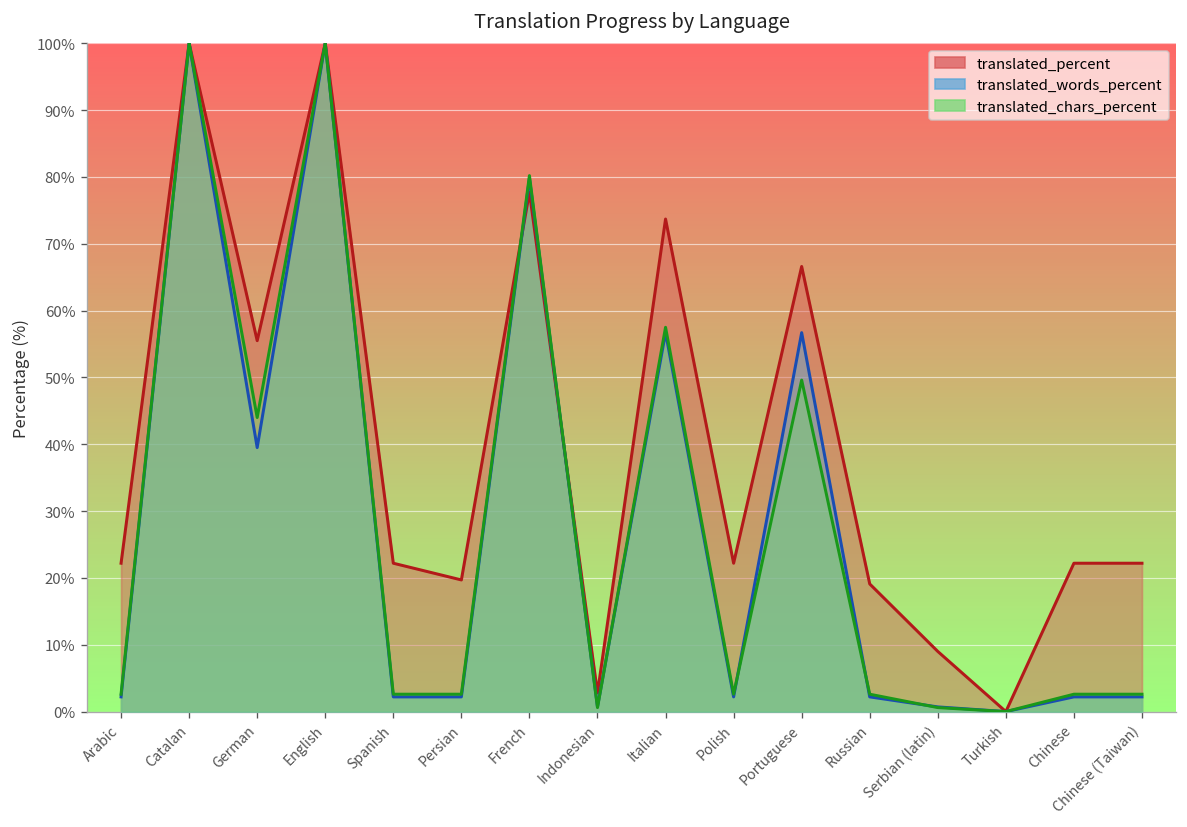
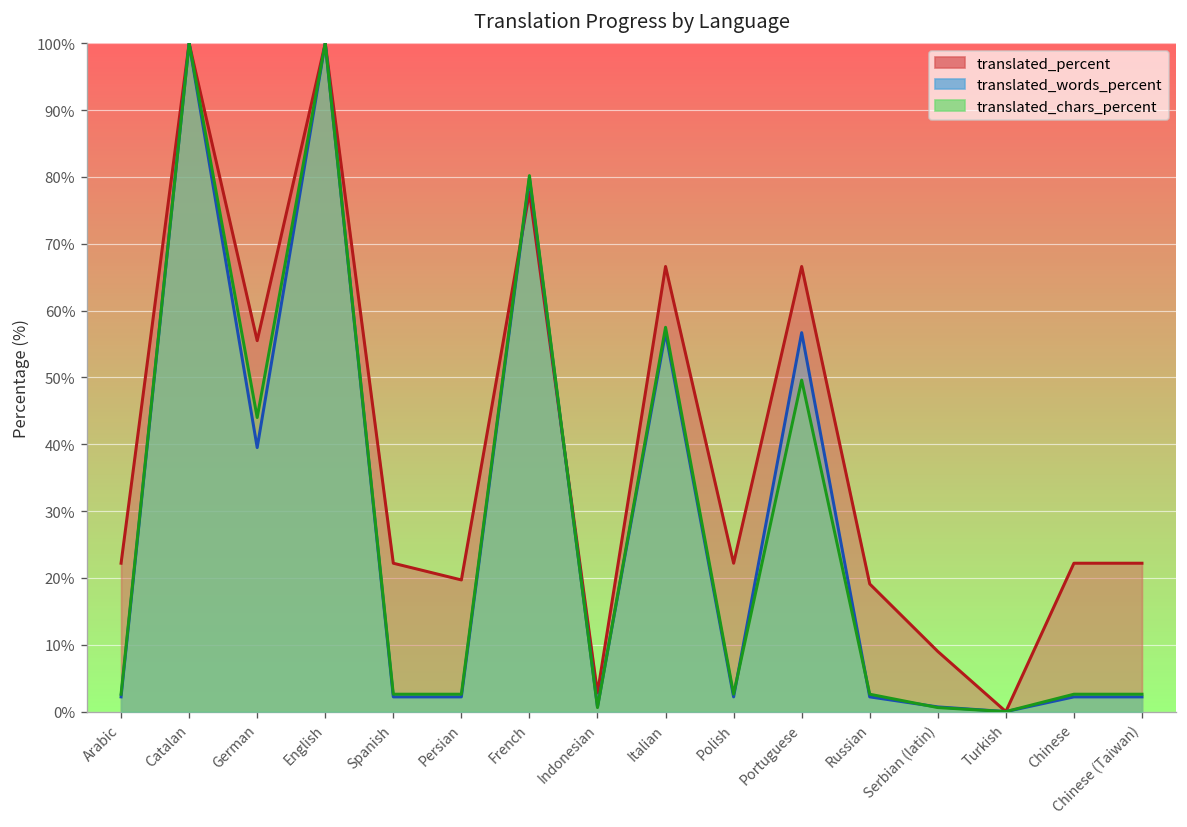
  {
    "translated_percent": {
      "Arabic": "22%",
      "German": "56%",
      "Spanish": "22%",
      "Persian": "20%",
      "French": "78%",
      "Indonesian": "3%",
-     "Italian": "74%",
+     "Italian": "67%",
      "Polish": "22%",
      "Portuguese": "67%",
      "Russian": "19%",
      "Serbian (latin)": "9%",
      "Chinese": "22%",
      "Chinese (Taiwan)": "22%"
    },
    "translated_words_percent": {
      "German": "40%",
      "Italian": "57%",
      "Portuguese": "57%"
    },
    "translated_chars_percent": {
      "German": "44%",
      "Italian": "58%",
      "Portuguese": "50%"
    }
  }
